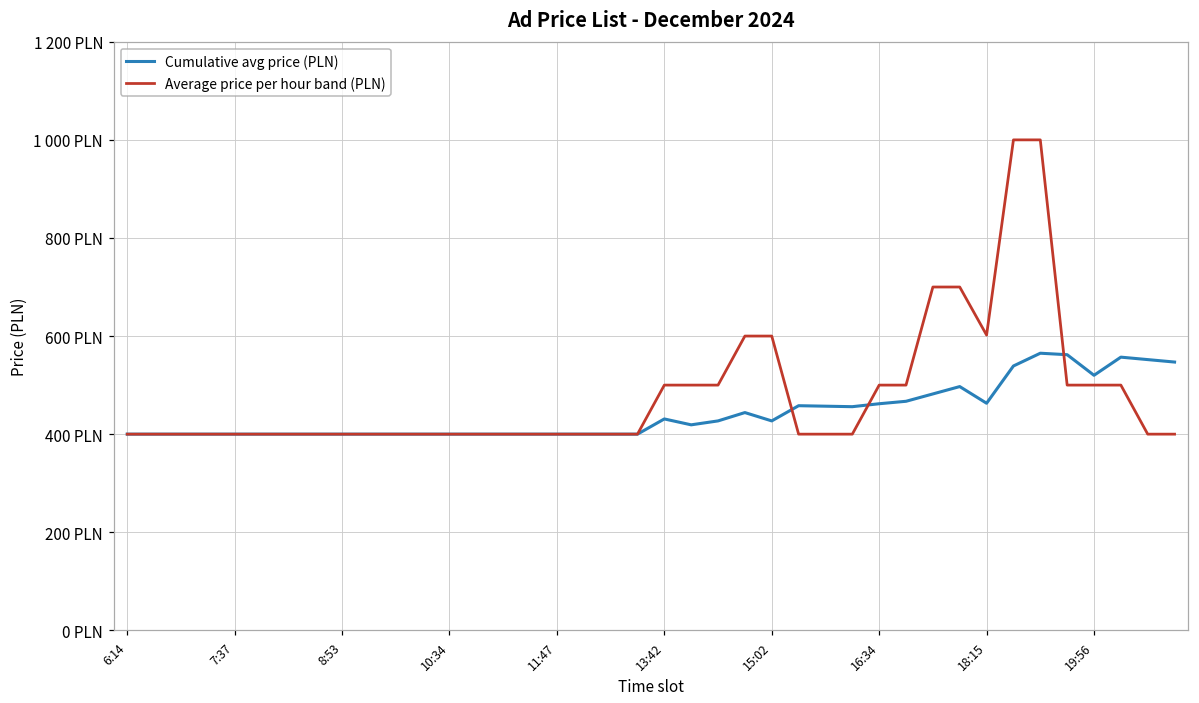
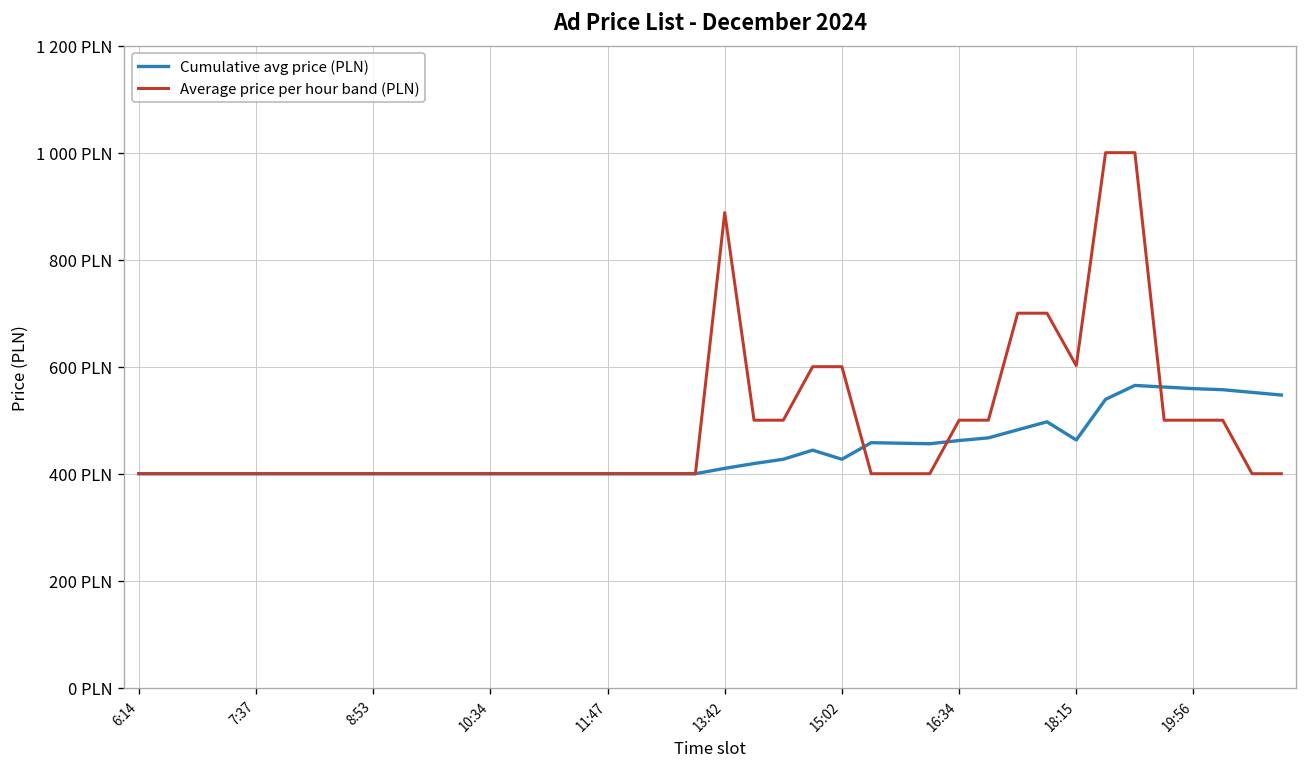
  {
    "Cumulative avg price (PLN)": {
-     "13:42": "430 PLN",
+     "13:42": "410 PLN",
      "15:02": "430 PLN",
      "16:34": "460 PLN",
      "18:15": "460 PLN",
-     "19:56": "520 PLN"
+     "19:56": "560 PLN"
    },
    "Average price per hour band (PLN)": {
-     "13:42": "500 PLN",
+     "13:42": "890 PLN",
      "15:02": "600 PLN",
      "16:34": "500 PLN",
      "18:15": "600 PLN",
      "19:56": "500 PLN"
    }
  }
